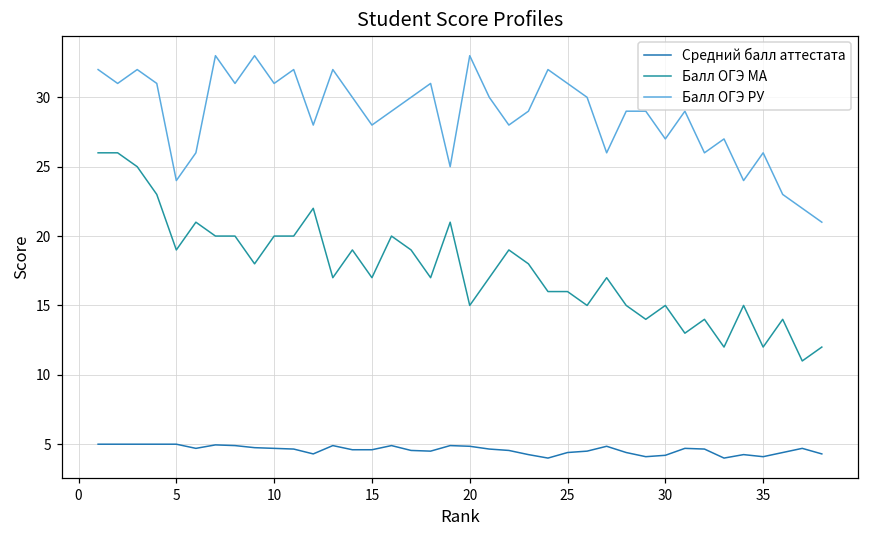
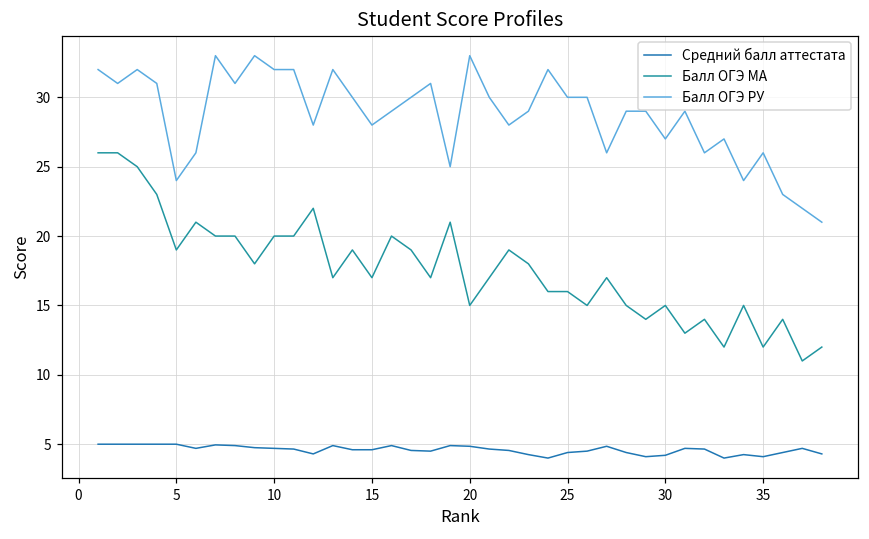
  {
    "Балл ОГЭ РУ": {
      "5": 24,
-     "10": 31,
+     "10": 32,
      "15": 28,
      "20": 33,
-     "25": 31,
+     "25": 30,
      "30": 27,
      "35": 26
    }
  }
